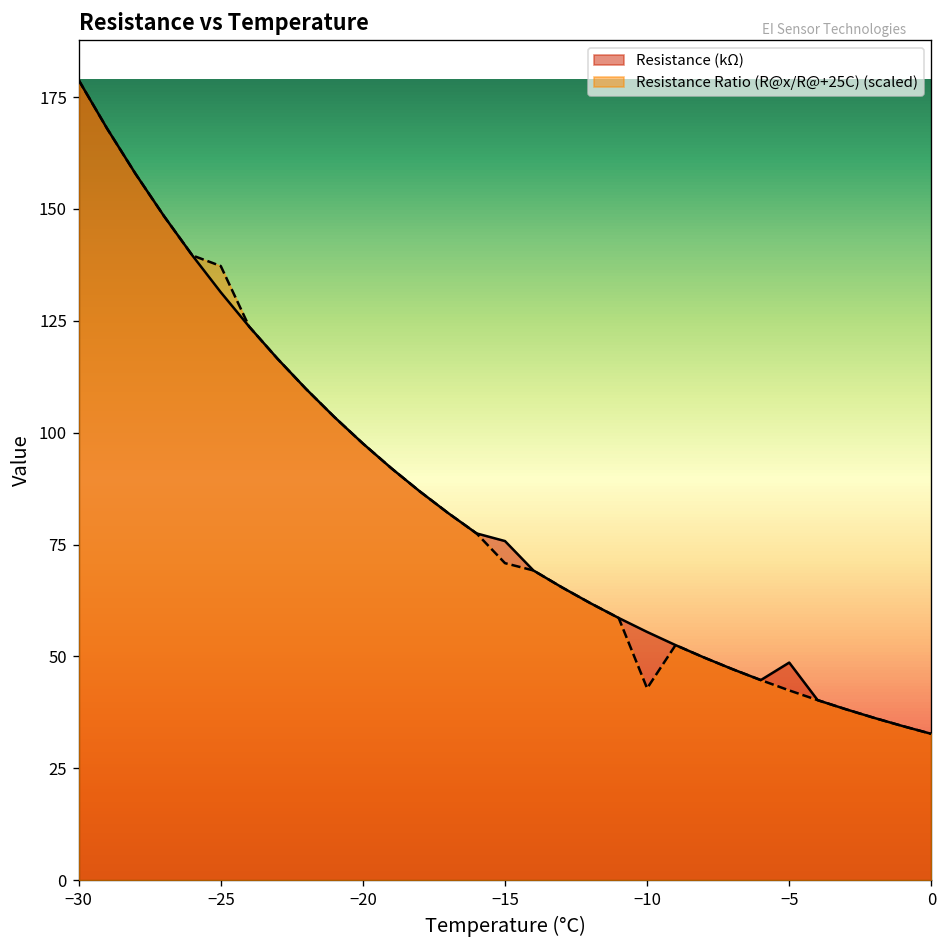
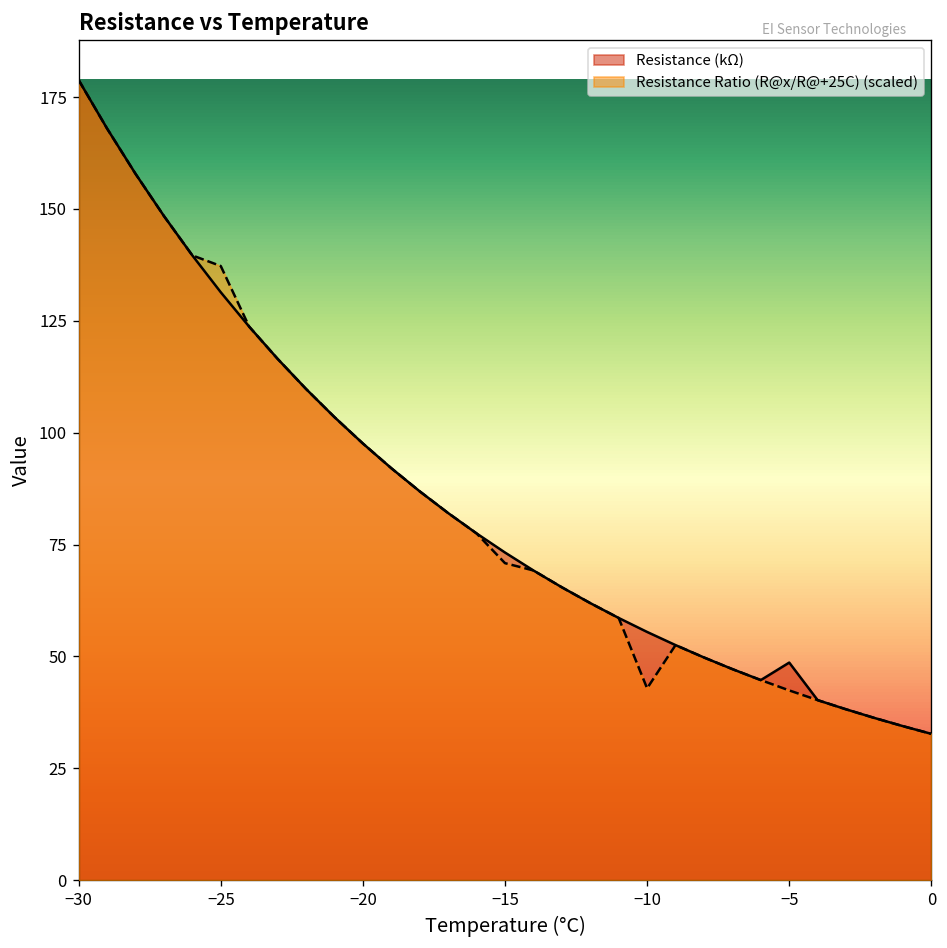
  {
    "Resistance (kΩ)": {
      "−25": 131,
-     "−15": 76,
+     "−15": 73,
      "−10": 55,
      "−5": 49
    },
    "Resistance Ratio (R@x/R@+25C) (scaled)": {
      "−25": 137,
      "−15": 71,
      "−10": 43,
      "−5": 42
    }
  }
